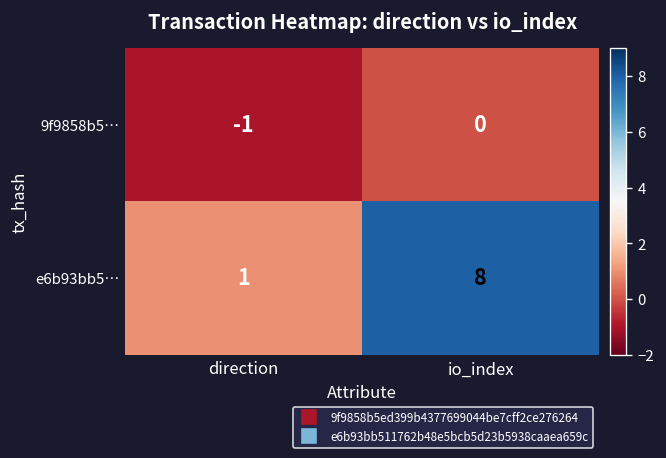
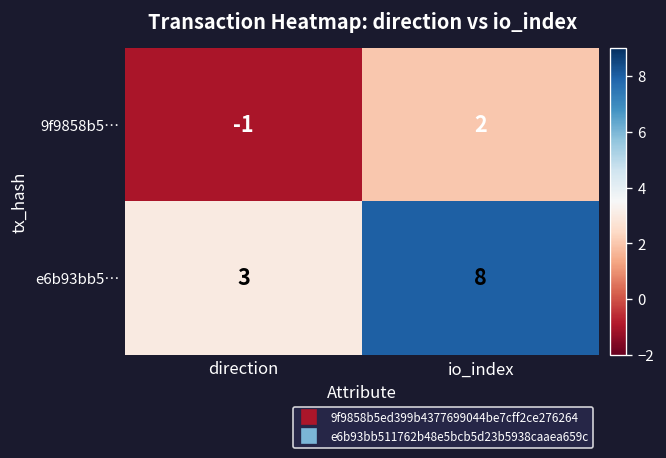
  {
    "9f9858b5…": {
      "direction": -1,
-     "io_index": 0
+     "io_index": 2
    },
    "e6b93bb5…": {
-     "direction": 1,
+     "direction": 3,
      "io_index": 8
    }
  }
